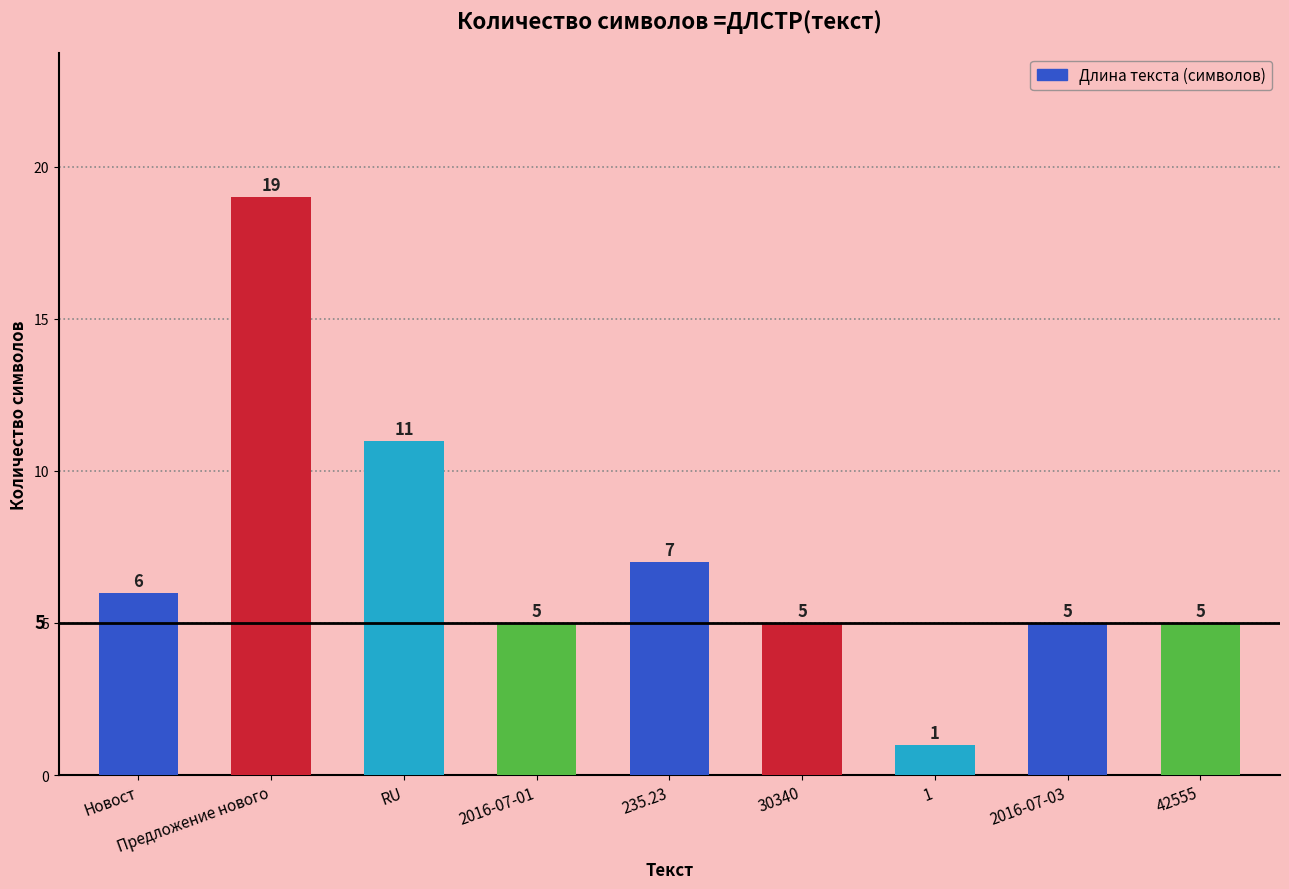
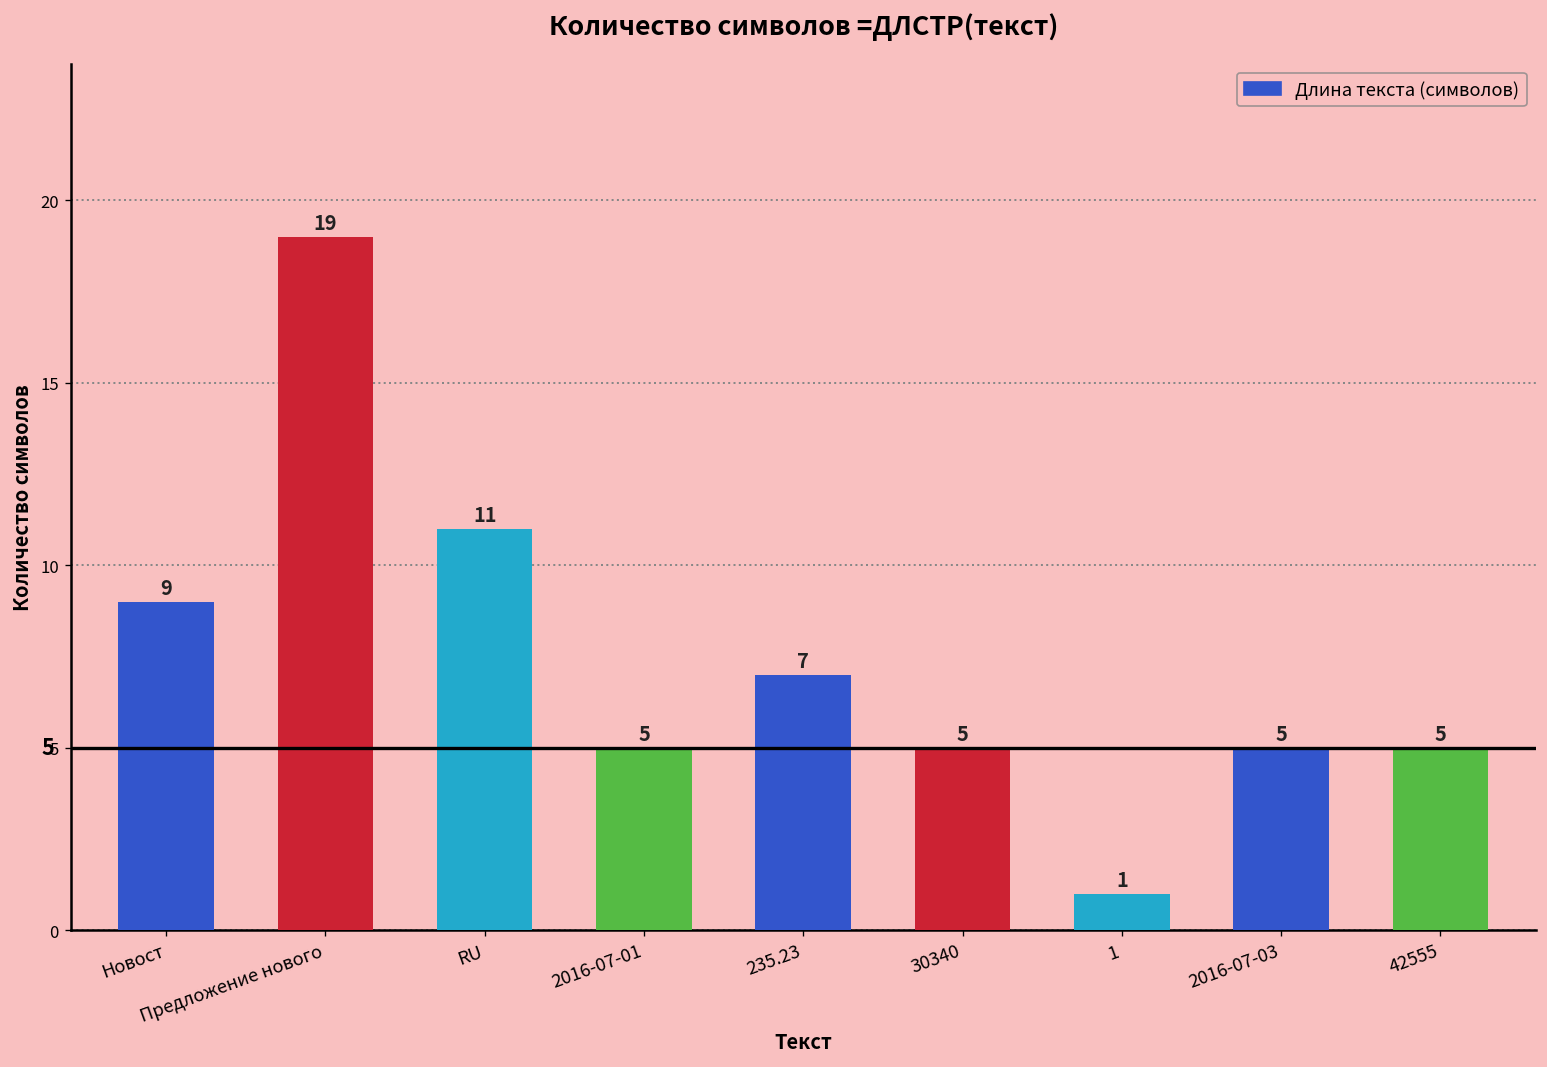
  {
-   "Новост": 6,
+   "Новост": 9,
    "Предложение нового": 19,
    "RU": 11,
    "2016-07-01": 5,
    "235.23": 7,
    "30340": 5,
    "1": 1,
    "2016-07-03": 5,
    "42555": 5
  }
